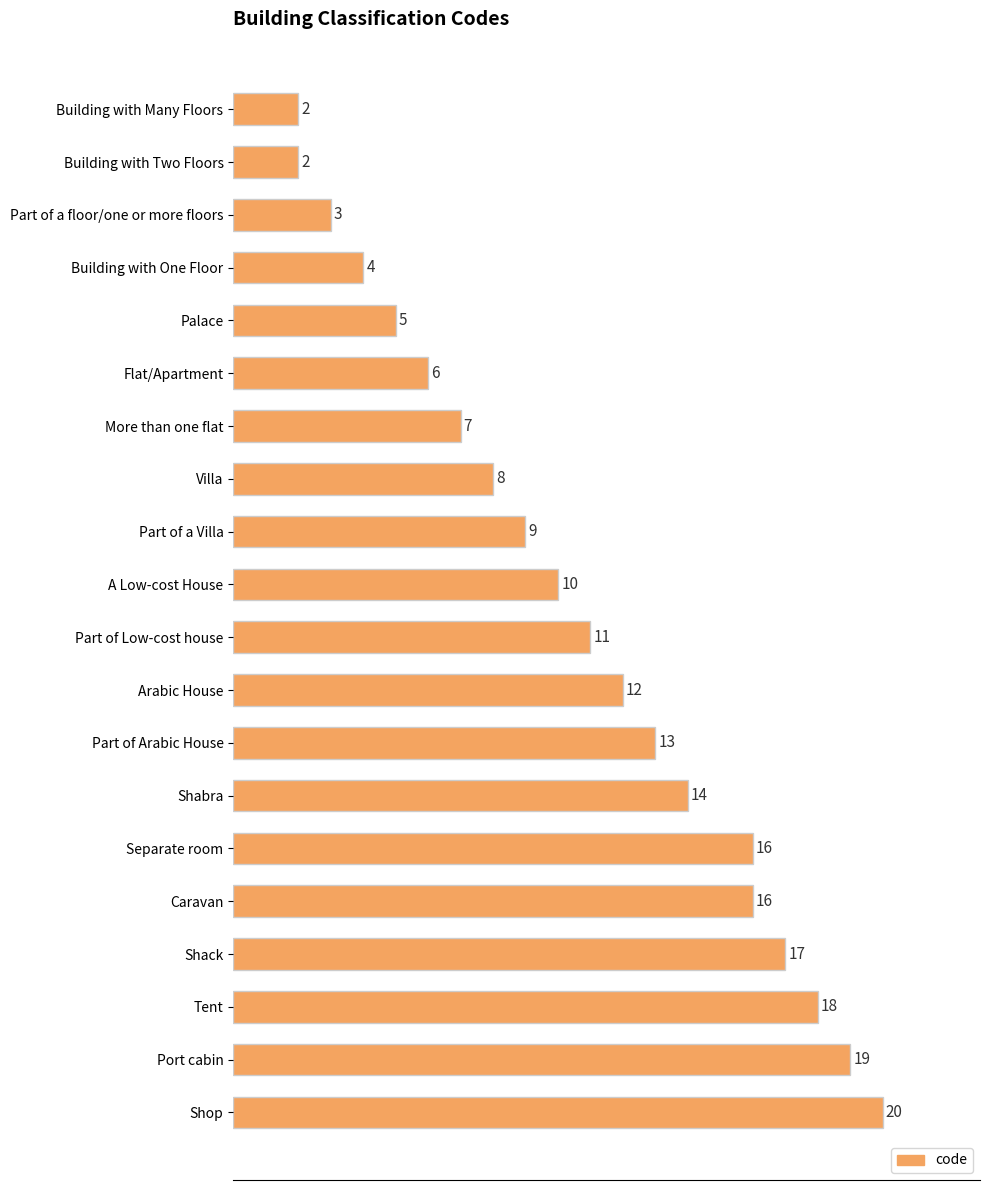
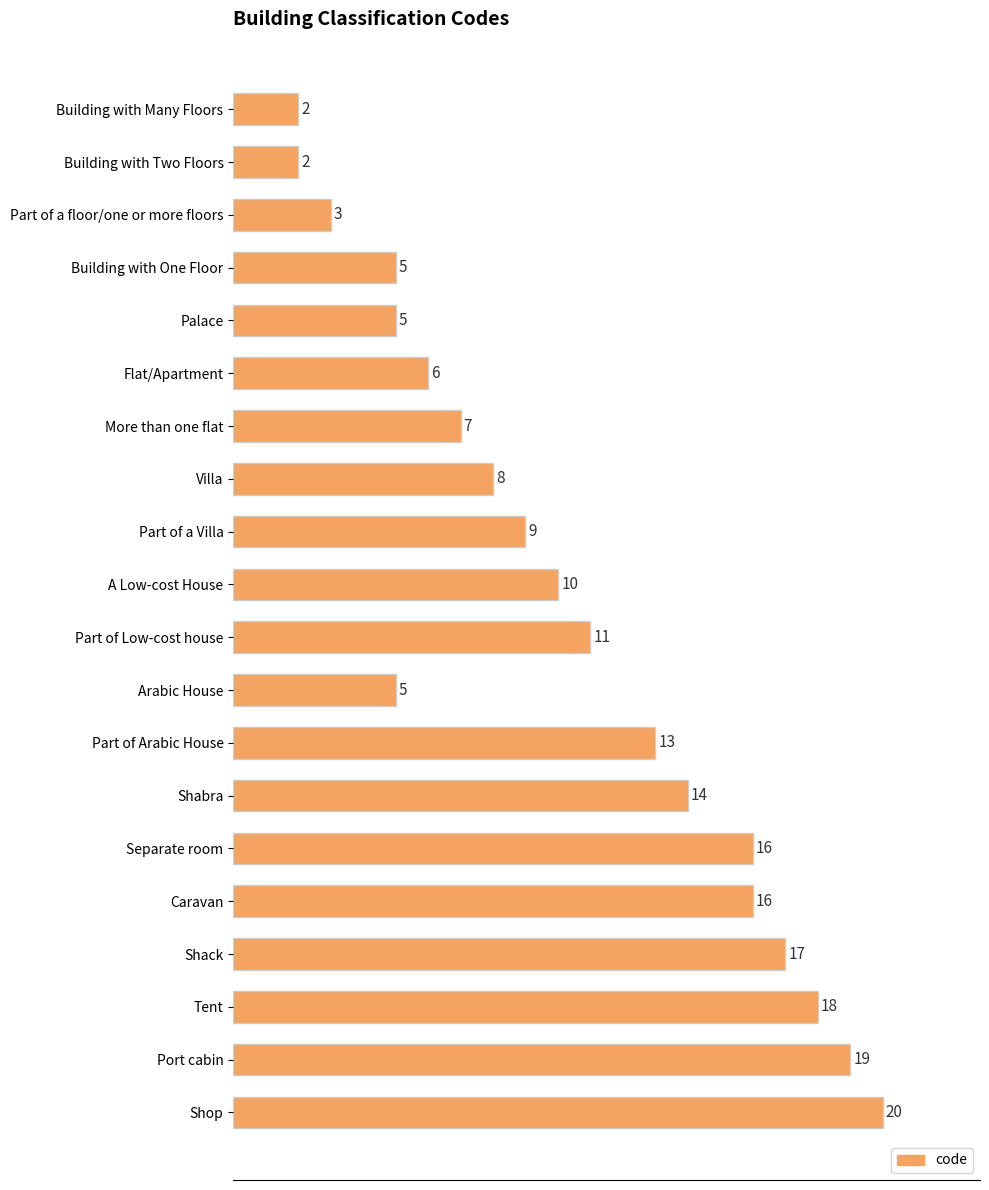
  {
    "Building with Many Floors": 2,
    "Building with Two Floors": 2,
    "Part of a floor/one or more floors": 3,
-   "Building with One Floor": 4,
+   "Building with One Floor": 5,
    "Palace": 5,
    "Flat/Apartment": 6,
    "More than one flat": 7,
    "Villa": 8,
    "Part of a Villa": 9,
    "A Low-cost House": 10,
    "Part of Low-cost house": 11,
-   "Arabic House": 12,
+   "Arabic House": 5,
    "Part of Arabic House": 13,
    "Shabra": 14,
    "Separate room": 16,
    "Caravan": 16,
    "Shack": 17,
    "Tent": 18,
    "Port cabin": 19,
    "Shop": 20
  }
